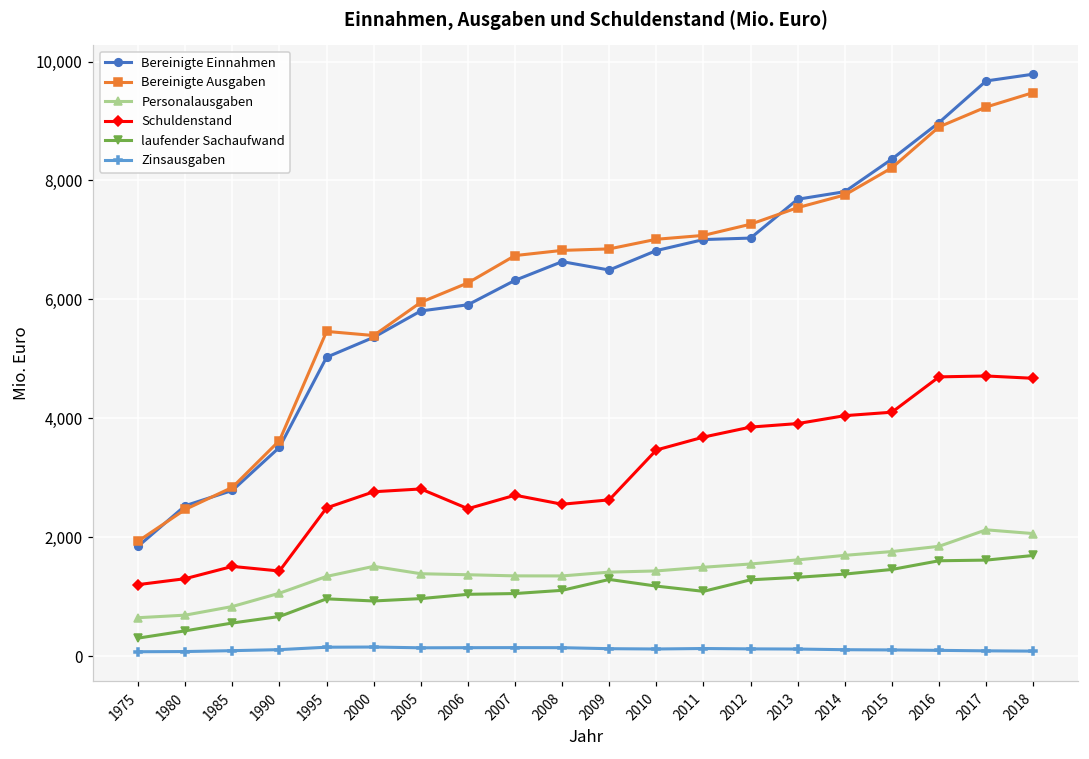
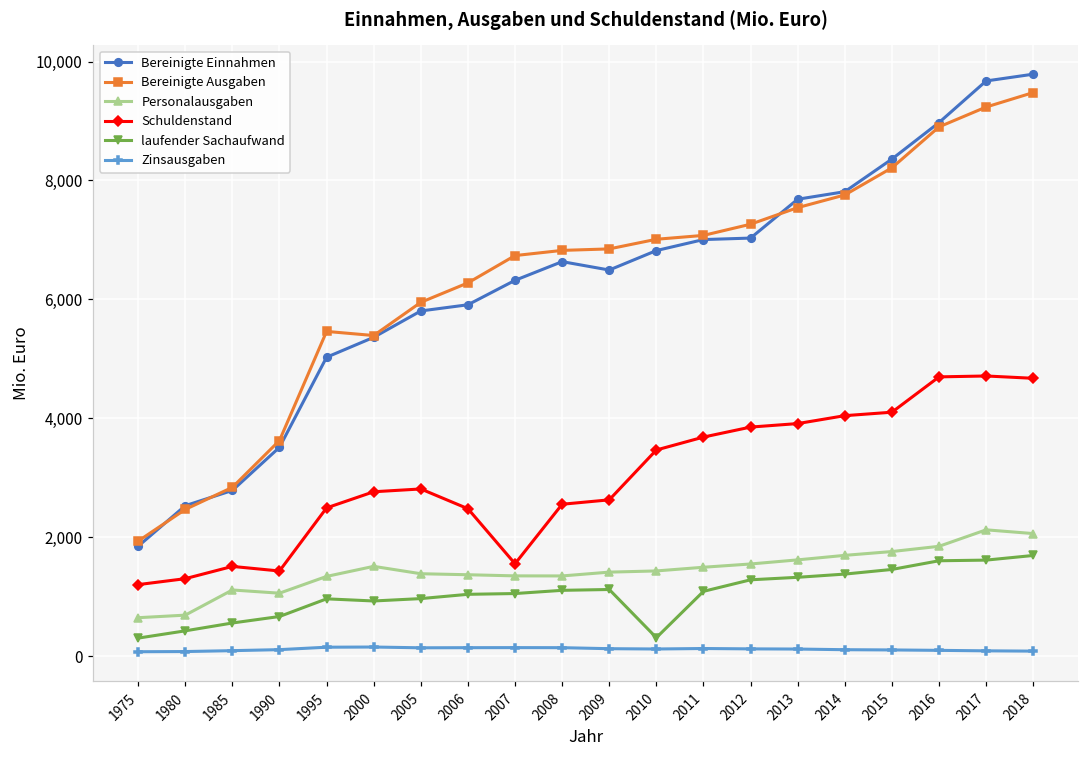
  {
    "Bereinigte Ausgaben": {
      "1975": "1,900",
      "1980": "2,500",
      "1985": "2,800",
      "1990": "3,600",
      "1995": "5,500",
      "2005": "6,000",
      "2006": "6,300",
      "2007": "6,700",
      "2008": "6,800",
      "2009": "6,900",
      "2010": "7,000",
      "2011": "7,100",
      "2012": "7,300",
      "2013": "7,500",
      "2014": "7,800",
      "2015": "8,200",
      "2016": "8,900",
      "2017": "9,200",
      "2018": "9,500"
    },
    "Personalausgaben": {
      "1975": "700",
      "1980": "700",
-     "1985": "800",
+     "1985": "1,100",
      "1990": "1,100",
      "1995": "1,300",
      "2000": "1,500",
      "2005": "1,400",
      "2006": "1,400",
      "2007": "1,400",
      "2008": "1,400",
      "2009": "1,400",
      "2010": "1,400",
      "2011": "1,500",
      "2012": "1,600",
      "2013": "1,600",
      "2014": "1,700",
      "2015": "1,800",
      "2016": "1,900",
      "2017": "2,100",
      "2018": "2,100"
    },
    "Schuldenstand": {
      "1975": "1,200",
      "1980": "1,300",
      "1985": "1,500",
      "1990": "1,400",
      "1995": "2,500",
      "2000": "2,800",
      "2005": "2,800",
      "2006": "2,500",
-     "2007": "2,700",
+     "2007": "1,600",
      "2008": "2,600",
      "2009": "2,600",
      "2010": "3,500",
      "2011": "3,700",
      "2012": "3,900",
      "2013": "3,900",
      "2014": "4,000",
      "2015": "4,100",
      "2016": "4,700",
      "2017": "4,700",
      "2018": "4,700"
    },
    "laufender Sachaufwand": {
      "1975": "300",
      "1980": "400",
      "1985": "600",
      "1990": "700",
      "1995": "1,000",
      "2000": "900",
      "2005": "1,000",
      "2006": "1,000",
      "2007": "1,100",
      "2008": "1,100",
-     "2009": "1,300",
-     "2010": "1,200",
+     "2009": "1,100",
+     "2010": "300",
      "2011": "1,100",
      "2012": "1,300",
      "2013": "1,300",
      "2014": "1,400",
      "2015": "1,500",
      "2016": "1,600",
      "2017": "1,600",
      "2018": "1,700"
    }
  }
